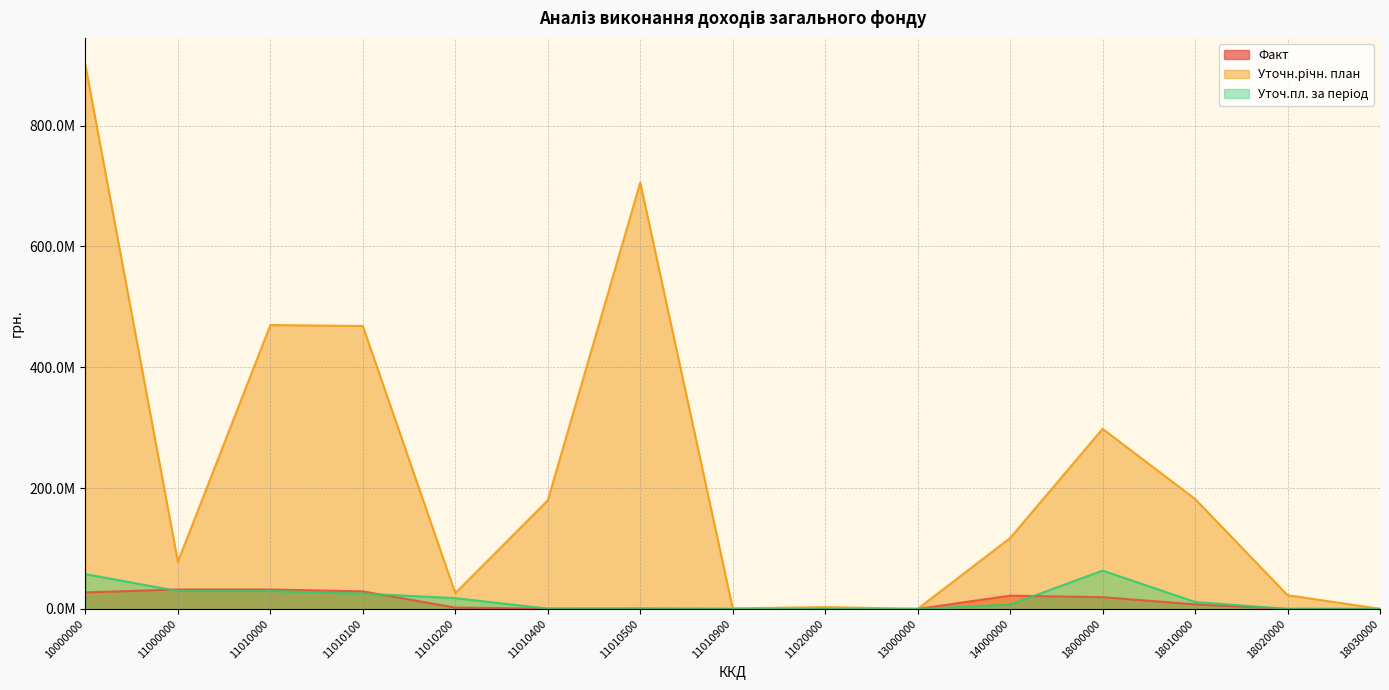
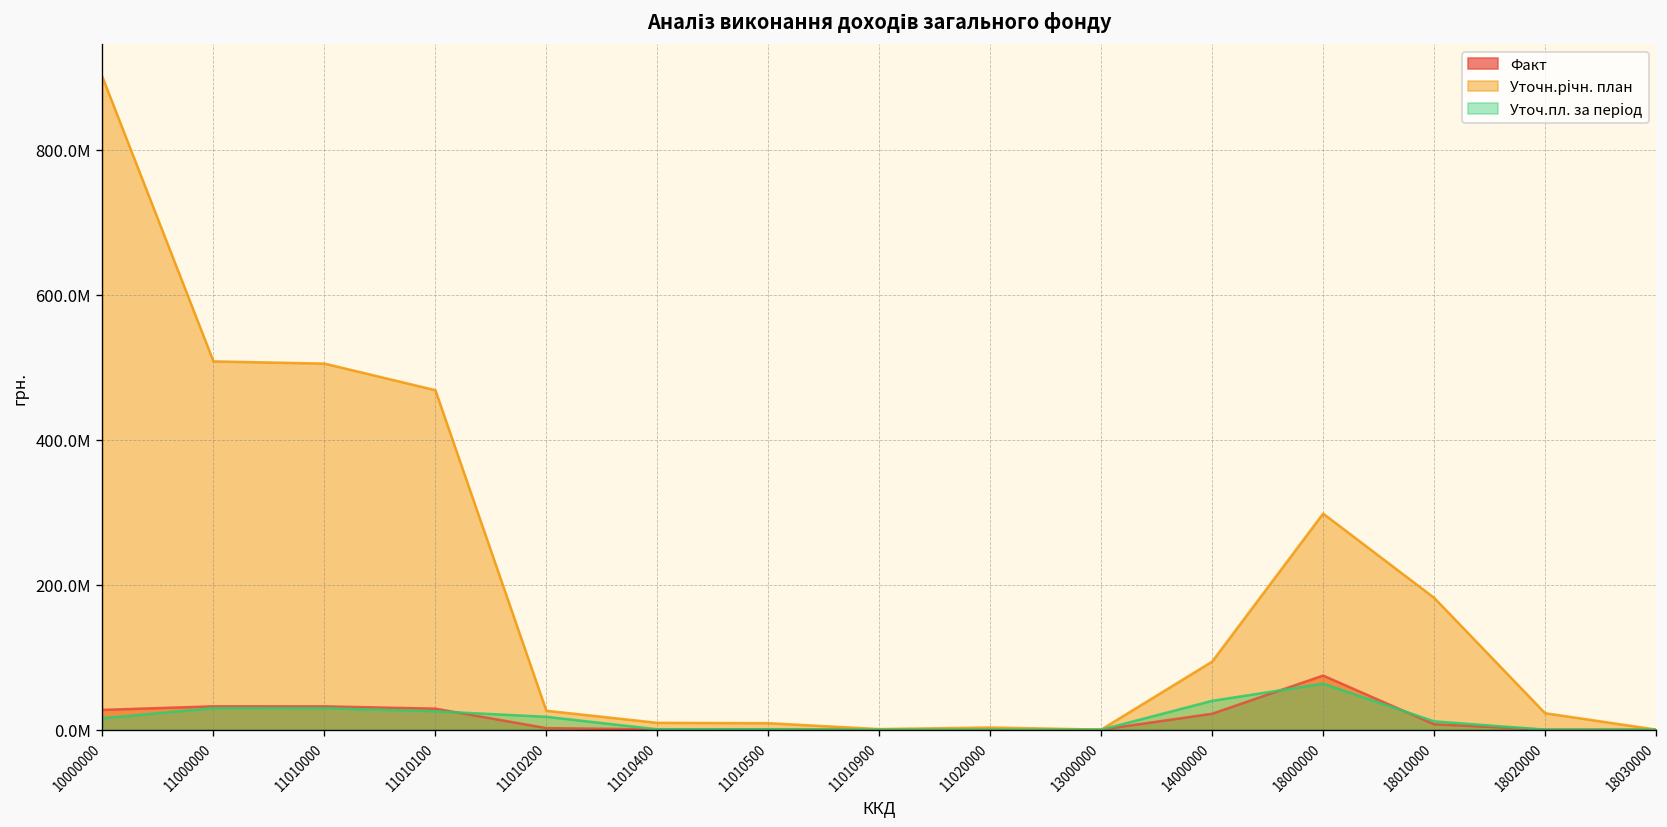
  {
    "Факт": {
      "10000000": 30000000,
      "11010200": 0,
      "14000000": 20000000,
-     "18000000": 20000000
+     "18000000": 70000000
    },
    "Уточн.річн. план": {
      "10000000": 900000000,
-     "11000000": 80000000,
-     "11010000": 470000000,
+     "11000000": 510000000,
+     "11010000": 510000000,
      "11010100": 470000000,
      "11010200": 30000000,
-     "11010400": 180000000,
-     "11010500": 710000000,
-     "14000000": 120000000,
+     "11010400": 10000000,
+     "11010500": 10000000,
+     "14000000": 90000000,
      "18000000": 300000000,
      "18010000": 180000000,
      "18020000": 20000000
    },
    "Уточ.пл. за період": {
-     "10000000": 60000000,
+     "10000000": 20000000,
      "11010200": 20000000,
-     "14000000": 10000000,
+     "14000000": 40000000,
      "18000000": 60000000
    }
  }
